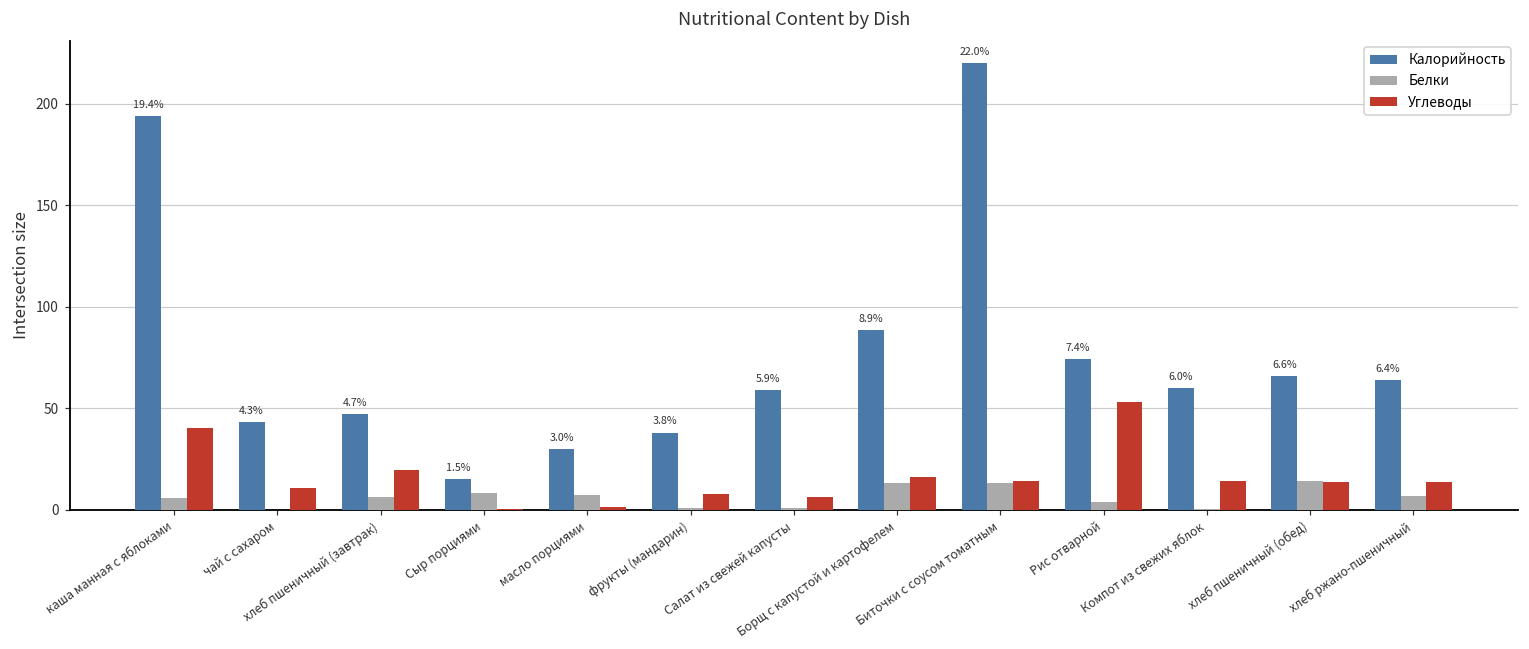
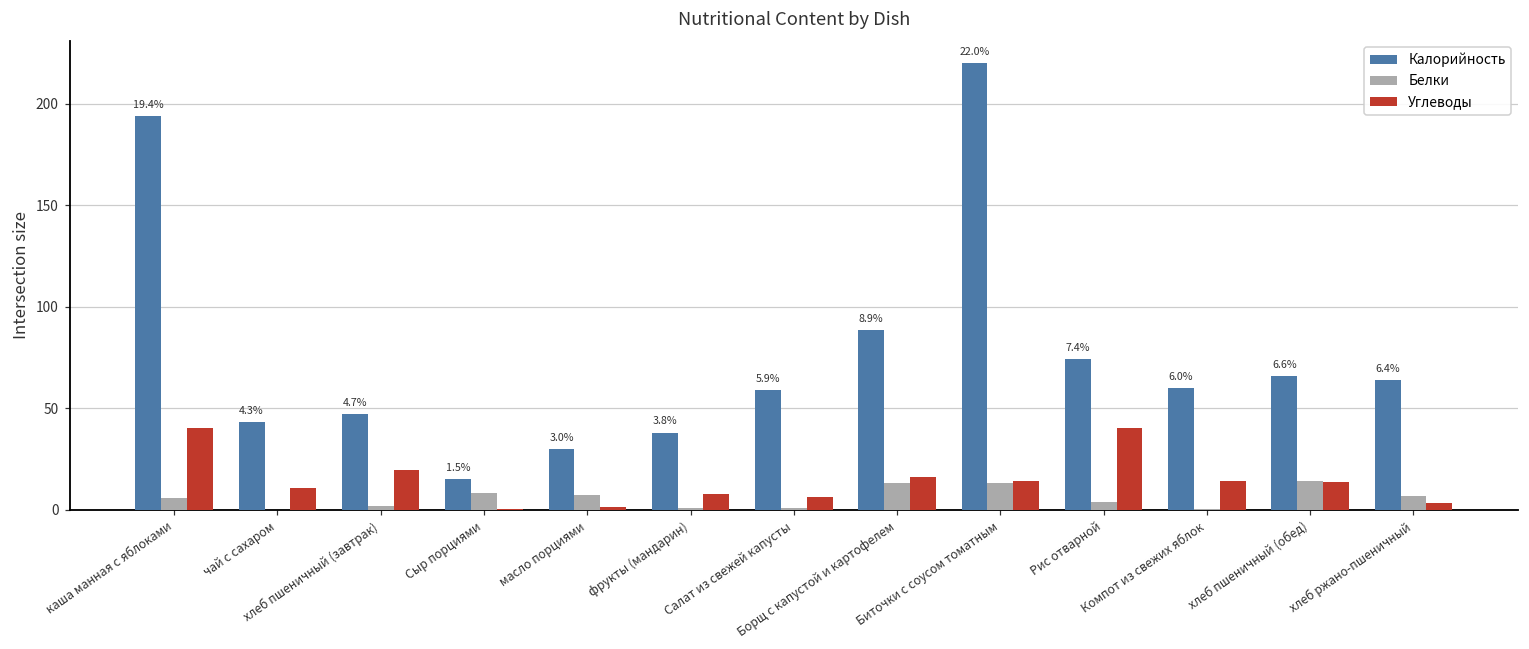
  {
    "Белки": {
      "каша манная с яблоками": 6,
      "чай с сахаром": 0,
-     "хлеб пшеничный (завтрак)": 6,
+     "хлеб пшеничный (завтрак)": 2,
      "Сыр порциями": 8,
      "масло порциями": 7,
      "Борщ с капустой и картофелем": 13,
      "Биточки с соусом томатным": 13,
      "Рис отварной": 4,
      "хлеб пшеничный (обед)": 14,
      "хлеб ржано-пшеничный": 7
    },
    "Углеводы": {
      "каша манная с яблоками": 40,
      "чай с сахаром": 11,
      "хлеб пшеничный (завтрак)": 20,
      "фрукты (мандарин)": 8,
      "Салат из свежей капусты": 6,
      "Борщ с капустой и картофелем": 16,
      "Биточки с соусом томатным": 14,
-     "Рис отварной": 53,
+     "Рис отварной": 40,
      "Компот из свежих яблок": 14,
      "хлеб пшеничный (обед)": 13,
-     "хлеб ржано-пшеничный": 13
+     "хлеб ржано-пшеничный": 3
    }
  }
